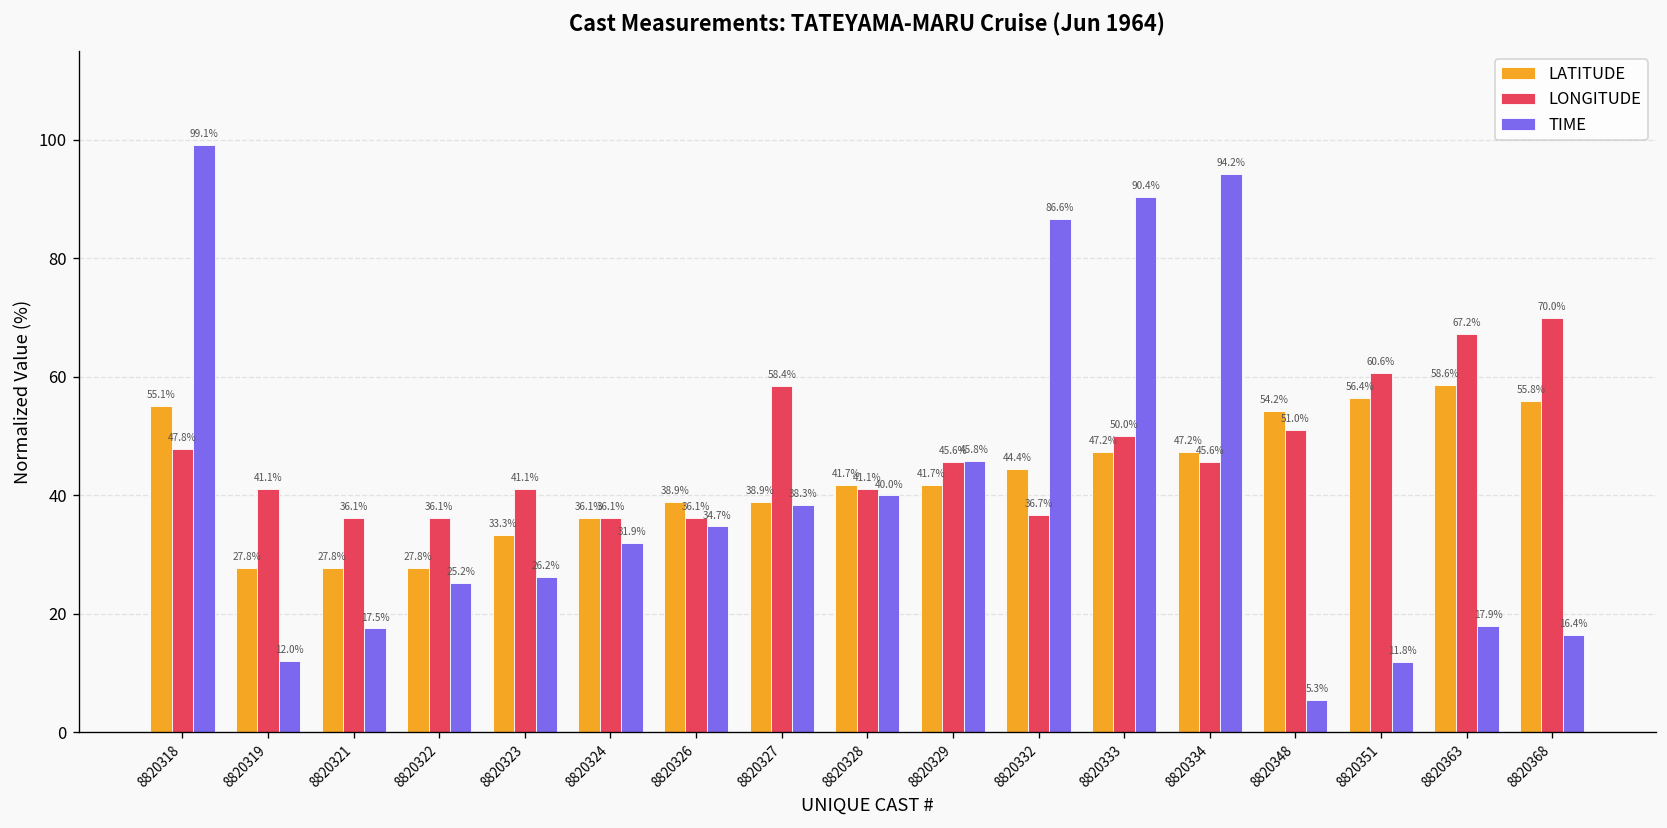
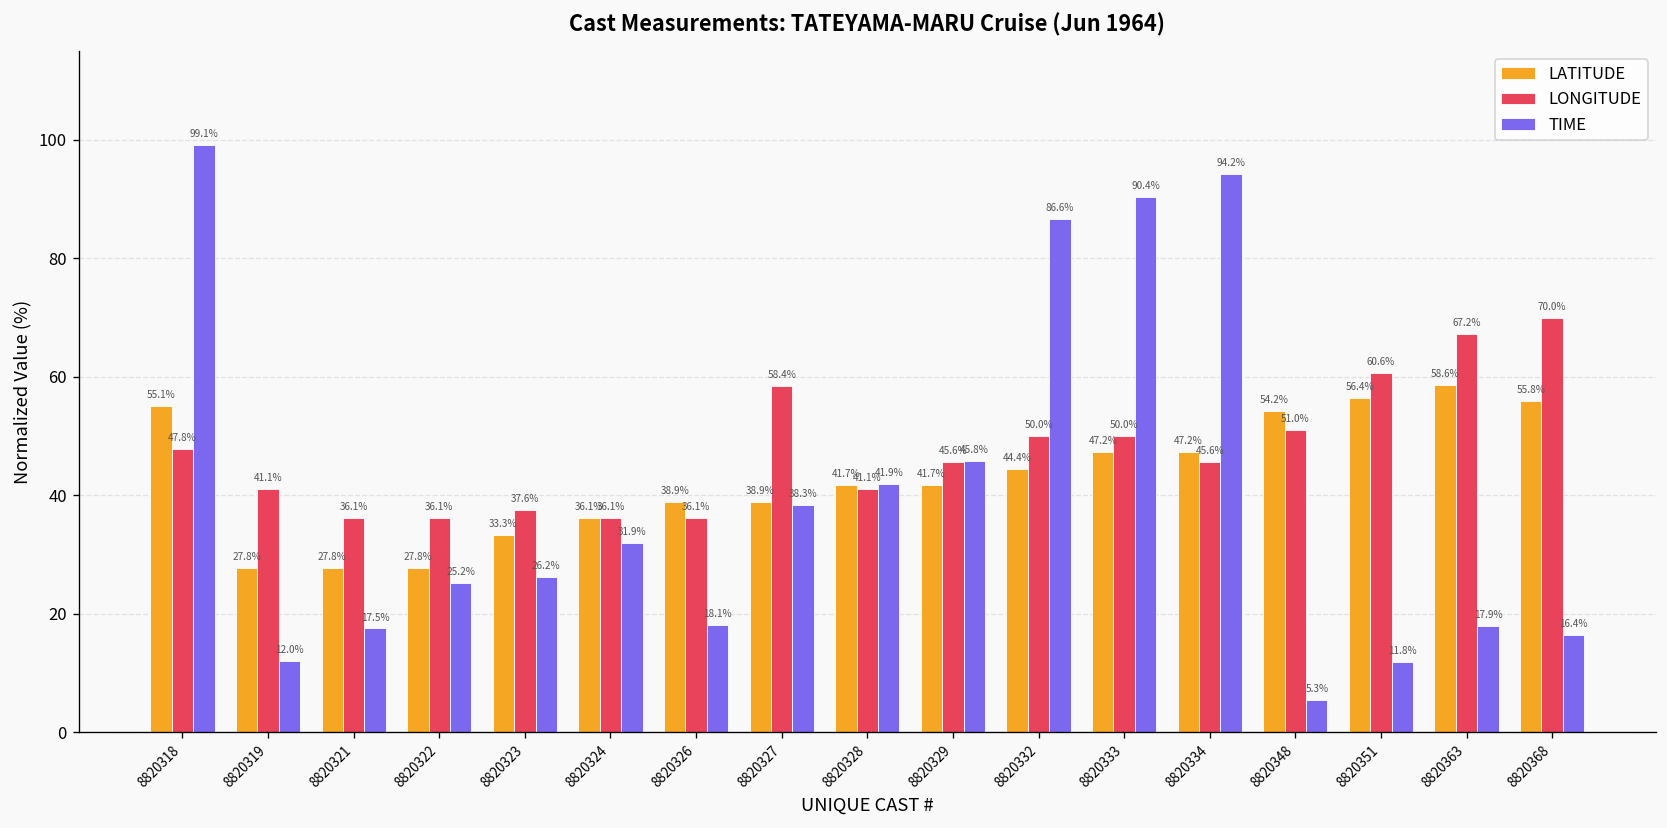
  {
    "LATITUDE": {
      "8820318": "55.1%",
      "8820319": "27.8%",
      "8820321": "27.8%",
      "8820322": "27.8%",
      "8820323": "33.3%",
      "8820326": "38.9%",
      "8820327": "38.9%",
      "8820329": "41.7%",
      "8820332": "44.4%",
      "8820333": "47.2%",
      "8820334": "47.2%",
      "8820348": "54.2%",
      "8820351": "56.4%",
      "8820363": "58.6%",
      "8820368": "55.8%"
    },
    "LONGITUDE": {
      "8820318": "47.8%",
      "8820319": "41.1%",
      "8820321": "36.1%",
      "8820322": "36.1%",
-     "8820323": "41.1%",
+     "8820323": "37.6%",
      "8820326": "36.1%",
      "8820327": "58.4%",
-     "8820332": "36.7%",
+     "8820332": "50.0%",
      "8820333": "50.0%",
      "8820334": "45.6%",
      "8820348": "51.0%",
      "8820351": "60.6%",
      "8820363": "67.2%",
      "8820368": "70.0%"
    },
    "TIME": {
      "8820318": "99.1%",
      "8820319": "12.0%",
      "8820321": "17.5%",
      "8820322": "25.2%",
      "8820323": "26.2%",
      "8820324": "31.9%",
-     "8820326": "34.7%",
+     "8820326": "18.1%",
      "8820327": "38.3%",
-     "8820328": "40.0%",
+     "8820328": "41.9%",
      "8820332": "86.6%",
      "8820333": "90.4%",
      "8820334": "94.2%",
      "8820348": "5.3%",
      "8820351": "11.8%",
      "8820363": "17.9%",
      "8820368": "16.4%"
    }
  }
